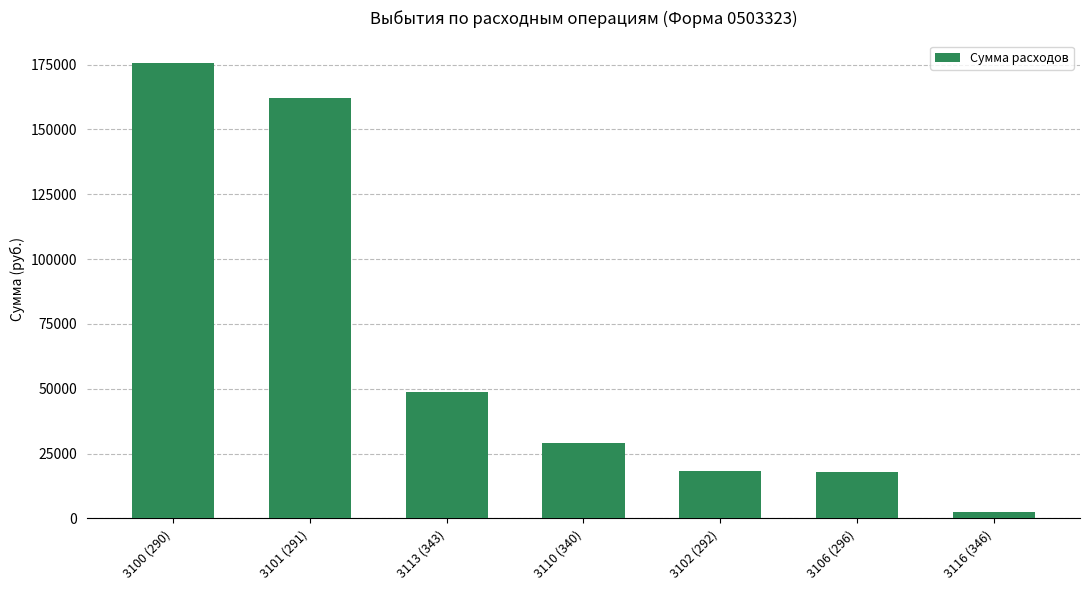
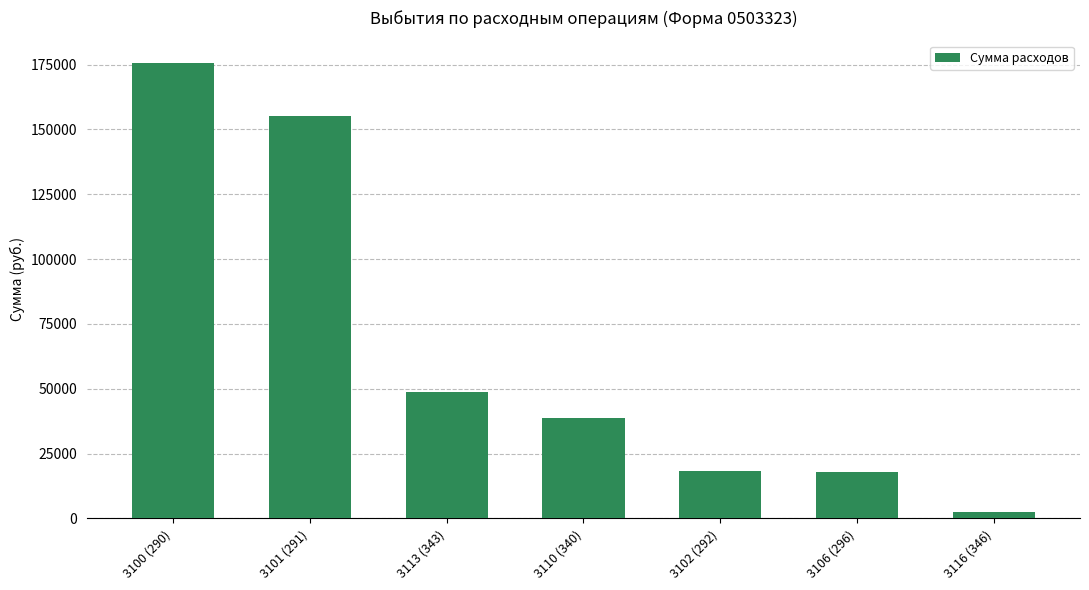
  {
    "3100 (290)": 176000,
-   "3101 (291)": 162000,
+   "3101 (291)": 155000,
    "3113 (343)": 49000,
-   "3110 (340)": 29000,
+   "3110 (340)": 39000,
    "3102 (292)": 18000,
    "3106 (296)": 18000,
    "3116 (346)": 3000
  }
